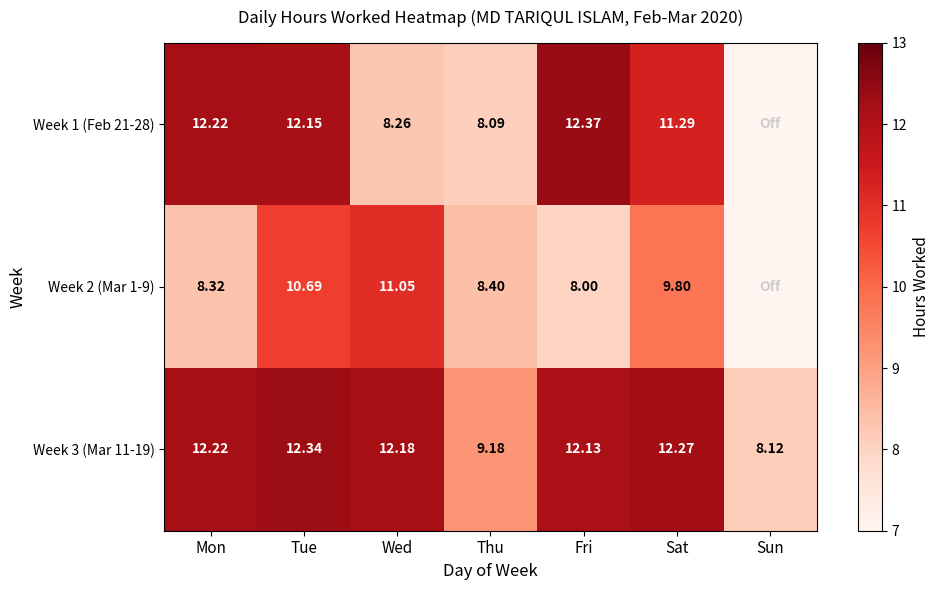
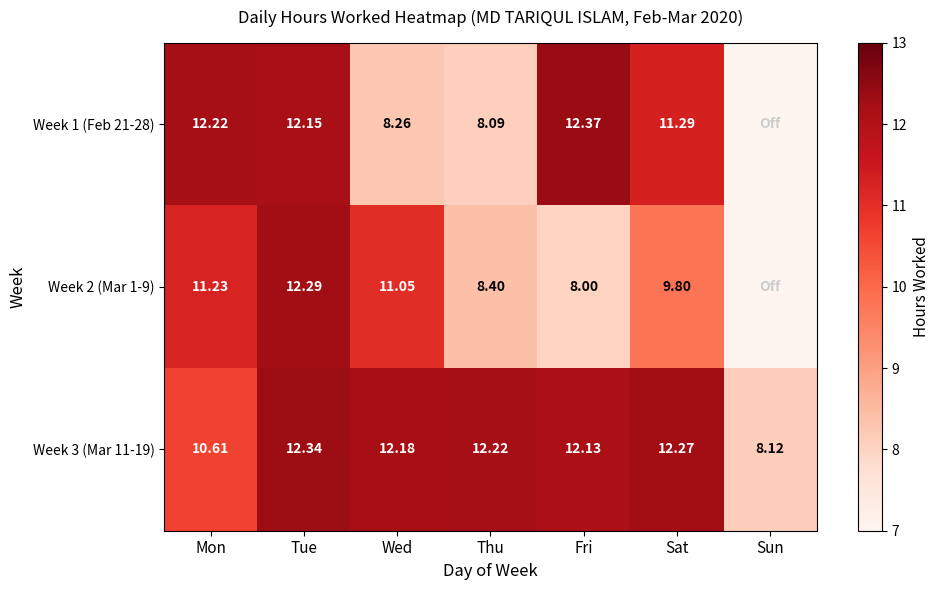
  {
    "Week 1 (Feb 21-28)": {
      "Mon": 12.22,
      "Tue": 12.15,
      "Wed": 8.26,
      "Thu": 8.09,
      "Fri": 12.37,
      "Sat": 11.29
    },
    "Week 2 (Mar 1-9)": {
-     "Mon": 8.32,
-     "Tue": 10.69,
+     "Mon": 11.23,
+     "Tue": 12.29,
      "Wed": 11.05,
      "Thu": 8.40,
      "Fri": 8.00,
      "Sat": 9.80
    },
    "Week 3 (Mar 11-19)": {
-     "Mon": 12.22,
+     "Mon": 10.61,
      "Tue": 12.34,
      "Wed": 12.18,
-     "Thu": 9.18,
+     "Thu": 12.22,
      "Fri": 12.13,
      "Sat": 12.27,
      "Sun": 8.12
    }
  }
